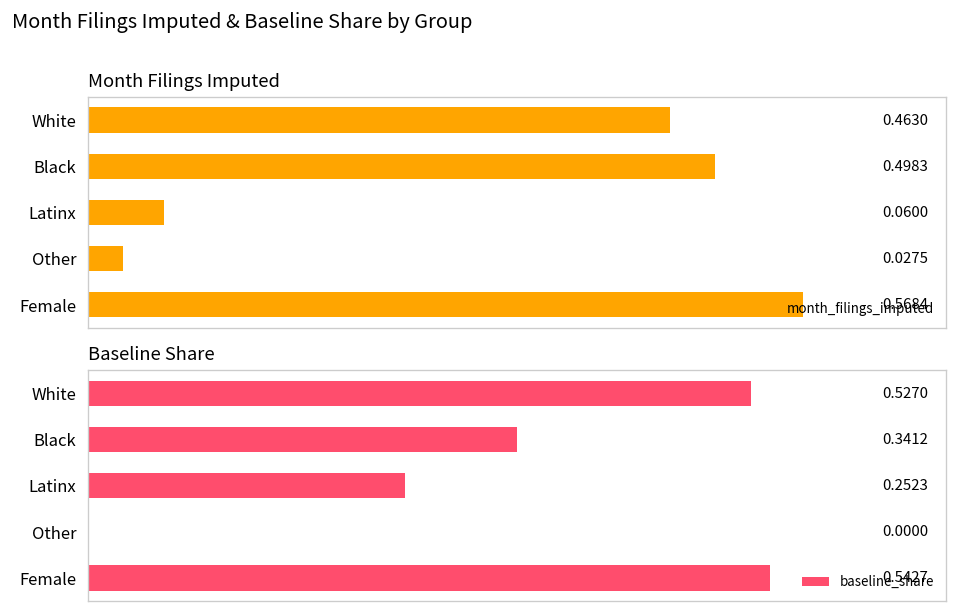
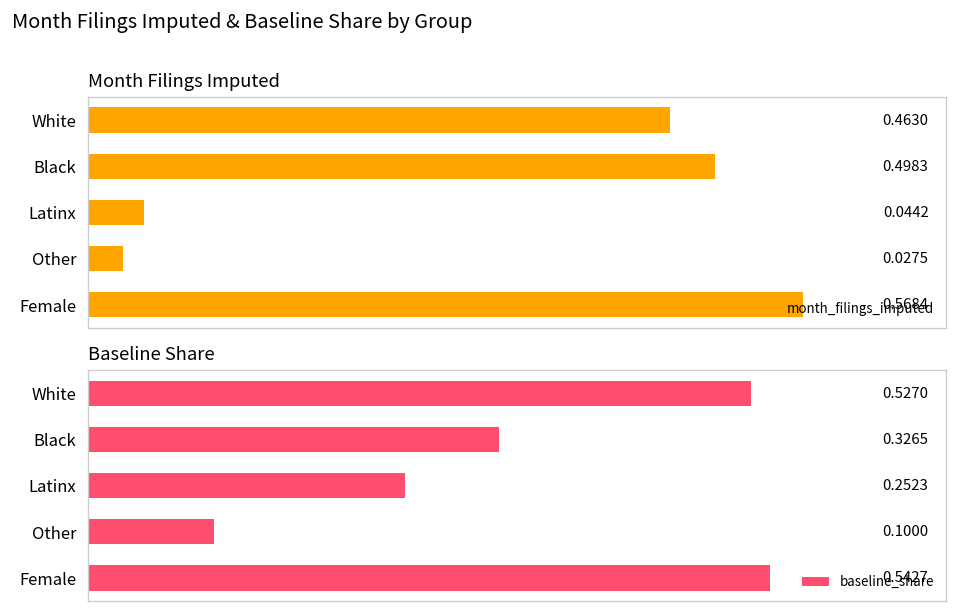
  {
    "Month Filings Imputed": {
-     "Latinx": 0.0600
+     "Latinx": 0.0442
    },
    "Baseline Share": {
-     "Black": 0.3412,
-     "Other": 0.0000
+     "Black": 0.3265,
+     "Other": 0.1000
    }
  }
